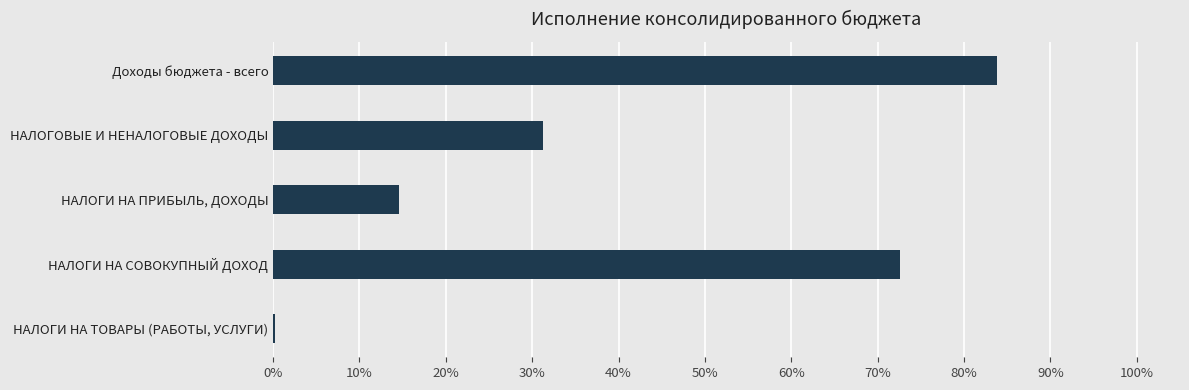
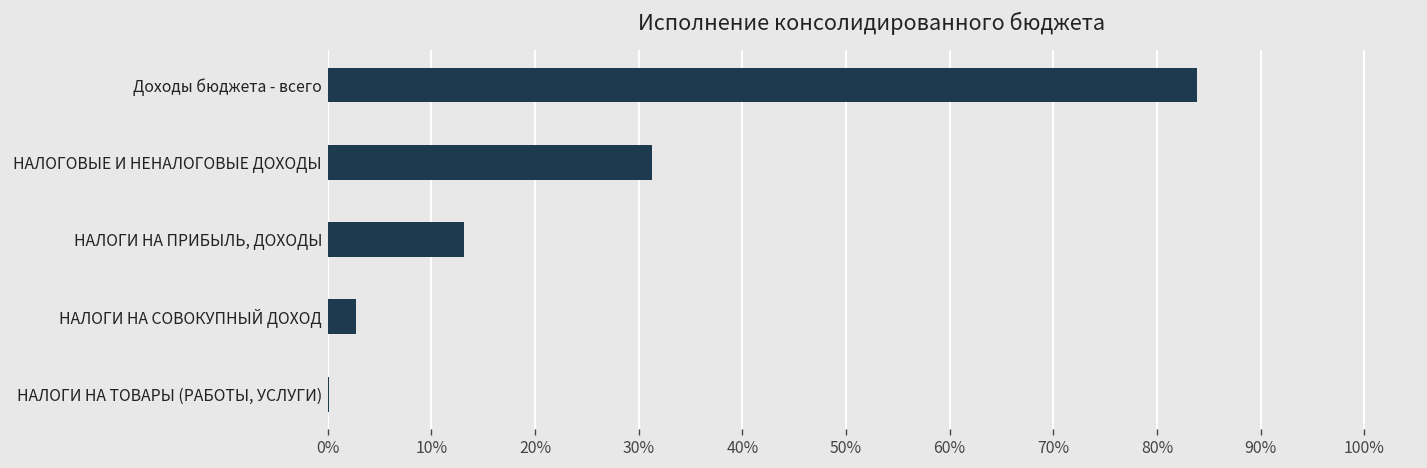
  {
    "Доходы бюджета - всего": "84%",
    "НАЛОГОВЫЕ И НЕНАЛОГОВЫЕ ДОХОДЫ": "31%",
-   "НАЛОГИ НА ПРИБЫЛЬ, ДОХОДЫ": "15%",
-   "НАЛОГИ НА СОВОКУПНЫЙ ДОХОД": "73%"
+   "НАЛОГИ НА ПРИБЫЛЬ, ДОХОДЫ": "13%",
+   "НАЛОГИ НА СОВОКУПНЫЙ ДОХОД": "3%"
  }
